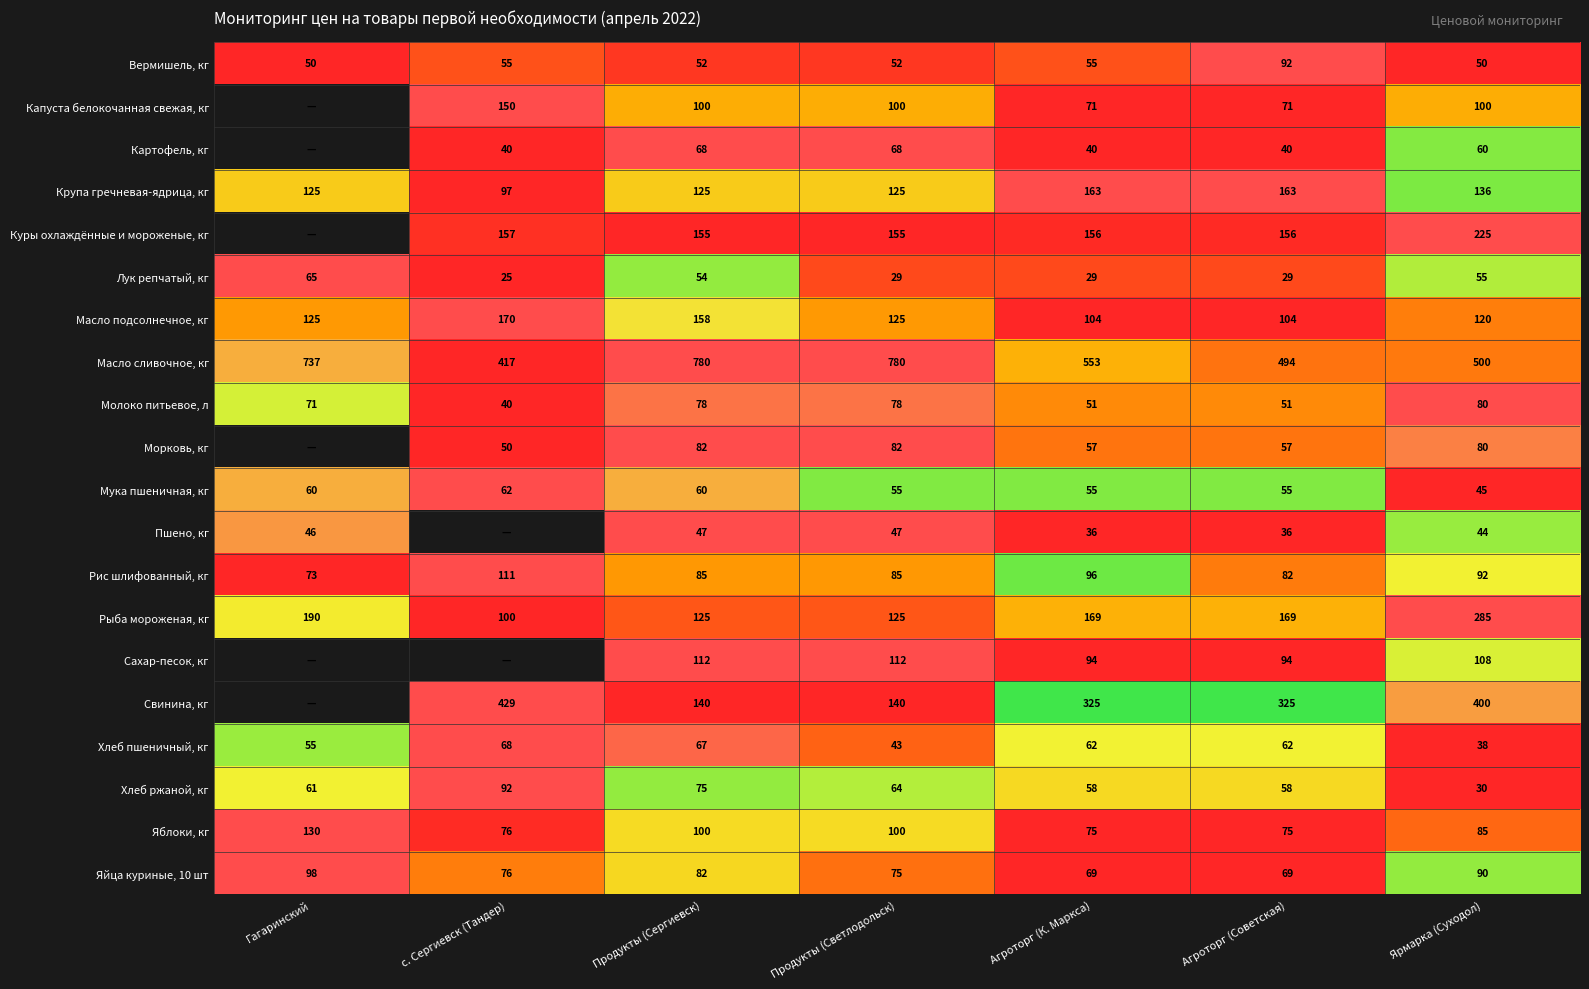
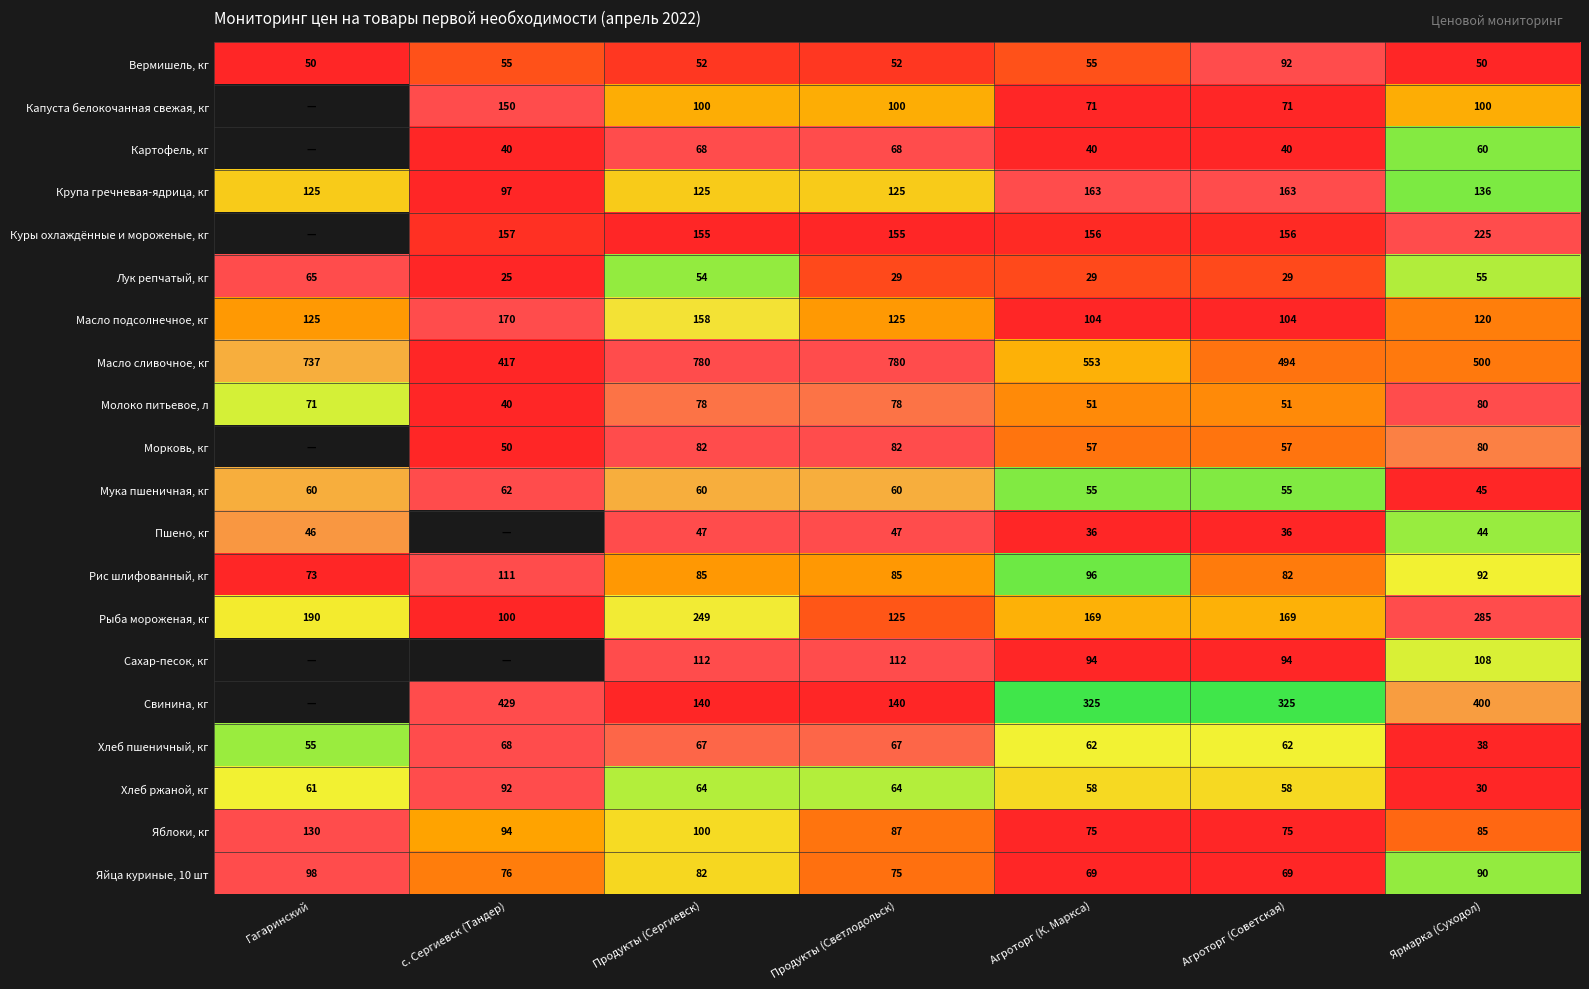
  {
    "Вермишель, кг": {
      "Гагаринский": 50,
      "с. Сергиевск (Тандер)": 55,
      "Продукты (Сергиевск)": 52,
      "Продукты (Светлодольск)": 52,
      "Агроторг (К. Маркса)": 55,
      "Агроторг (Советская)": 92,
      "Ярмарка (Суходол)": 50
    },
    "Капуста белокочанная свежая, кг": {
      "с. Сергиевск (Тандер)": 150,
      "Продукты (Сергиевск)": 100,
      "Продукты (Светлодольск)": 100,
      "Агроторг (К. Маркса)": 71,
      "Агроторг (Советская)": 71,
      "Ярмарка (Суходол)": 100
    },
    "Картофель, кг": {
      "с. Сергиевск (Тандер)": 40,
      "Продукты (Сергиевск)": 68,
      "Продукты (Светлодольск)": 68,
      "Агроторг (К. Маркса)": 40,
      "Агроторг (Советская)": 40,
      "Ярмарка (Суходол)": 60
    },
    "Крупа гречневая-ядрица, кг": {
      "Гагаринский": 125,
      "с. Сергиевск (Тандер)": 97,
      "Продукты (Сергиевск)": 125,
      "Продукты (Светлодольск)": 125,
      "Агроторг (К. Маркса)": 163,
      "Агроторг (Советская)": 163,
      "Ярмарка (Суходол)": 136
    },
    "Куры охлаждённые и мороженые, кг": {
      "с. Сергиевск (Тандер)": 157,
      "Продукты (Сергиевск)": 155,
      "Продукты (Светлодольск)": 155,
      "Агроторг (К. Маркса)": 156,
      "Агроторг (Советская)": 156,
      "Ярмарка (Суходол)": 225
    },
    "Лук репчатый, кг": {
      "Гагаринский": 65,
      "с. Сергиевск (Тандер)": 25,
      "Продукты (Сергиевск)": 54,
      "Продукты (Светлодольск)": 29,
      "Агроторг (К. Маркса)": 29,
      "Агроторг (Советская)": 29,
      "Ярмарка (Суходол)": 55
    },
    "Масло подсолнечное, кг": {
      "Гагаринский": 125,
      "с. Сергиевск (Тандер)": 170,
      "Продукты (Сергиевск)": 158,
      "Продукты (Светлодольск)": 125,
      "Агроторг (К. Маркса)": 104,
      "Агроторг (Советская)": 104,
      "Ярмарка (Суходол)": 120
    },
    "Масло сливочное, кг": {
      "Гагаринский": 737,
      "с. Сергиевск (Тандер)": 417,
      "Продукты (Сергиевск)": 780,
      "Продукты (Светлодольск)": 780,
      "Агроторг (К. Маркса)": 553,
      "Агроторг (Советская)": 494,
      "Ярмарка (Суходол)": 500
    },
    "Молоко питьевое, л": {
      "Гагаринский": 71,
      "с. Сергиевск (Тандер)": 40,
      "Продукты (Сергиевск)": 78,
      "Продукты (Светлодольск)": 78,
      "Агроторг (К. Маркса)": 51,
      "Агроторг (Советская)": 51,
      "Ярмарка (Суходол)": 80
    },
    "Морковь, кг": {
      "с. Сергиевск (Тандер)": 50,
      "Продукты (Сергиевск)": 82,
      "Продукты (Светлодольск)": 82,
      "Агроторг (К. Маркса)": 57,
      "Агроторг (Советская)": 57,
      "Ярмарка (Суходол)": 80
    },
    "Мука пшеничная, кг": {
      "Гагаринский": 60,
      "с. Сергиевск (Тандер)": 62,
      "Продукты (Сергиевск)": 60,
-     "Продукты (Светлодольск)": 55,
+     "Продукты (Светлодольск)": 60,
      "Агроторг (К. Маркса)": 55,
      "Агроторг (Советская)": 55,
      "Ярмарка (Суходол)": 45
    },
    "Пшено, кг": {
      "Гагаринский": 46,
      "Продукты (Сергиевск)": 47,
      "Продукты (Светлодольск)": 47,
      "Агроторг (К. Маркса)": 36,
      "Агроторг (Советская)": 36,
      "Ярмарка (Суходол)": 44
    },
    "Рис шлифованный, кг": {
      "Гагаринский": 73,
      "с. Сергиевск (Тандер)": 111,
      "Продукты (Сергиевск)": 85,
      "Продукты (Светлодольск)": 85,
      "Агроторг (К. Маркса)": 96,
      "Агроторг (Советская)": 82,
      "Ярмарка (Суходол)": 92
    },
    "Рыба мороженая, кг": {
      "Гагаринский": 190,
      "с. Сергиевск (Тандер)": 100,
-     "Продукты (Сергиевск)": 125,
+     "Продукты (Сергиевск)": 249,
      "Продукты (Светлодольск)": 125,
      "Агроторг (К. Маркса)": 169,
      "Агроторг (Советская)": 169,
      "Ярмарка (Суходол)": 285
    },
    "Сахар-песок, кг": {
      "Продукты (Сергиевск)": 112,
      "Продукты (Светлодольск)": 112,
      "Агроторг (К. Маркса)": 94,
      "Агроторг (Советская)": 94,
      "Ярмарка (Суходол)": 108
    },
    "Свинина, кг": {
      "с. Сергиевск (Тандер)": 429,
      "Продукты (Сергиевск)": 140,
      "Продукты (Светлодольск)": 140,
      "Агроторг (К. Маркса)": 325,
      "Агроторг (Советская)": 325,
      "Ярмарка (Суходол)": 400
    },
    "Хлеб пшеничный, кг": {
      "Гагаринский": 55,
      "с. Сергиевск (Тандер)": 68,
      "Продукты (Сергиевск)": 67,
-     "Продукты (Светлодольск)": 43,
+     "Продукты (Светлодольск)": 67,
      "Агроторг (К. Маркса)": 62,
      "Агроторг (Советская)": 62,
      "Ярмарка (Суходол)": 38
    },
    "Хлеб ржаной, кг": {
      "Гагаринский": 61,
      "с. Сергиевск (Тандер)": 92,
-     "Продукты (Сергиевск)": 75,
+     "Продукты (Сергиевск)": 64,
      "Продукты (Светлодольск)": 64,
      "Агроторг (К. Маркса)": 58,
      "Агроторг (Советская)": 58,
      "Ярмарка (Суходол)": 30
    },
    "Яблоки, кг": {
      "Гагаринский": 130,
-     "с. Сергиевск (Тандер)": 76,
+     "с. Сергиевск (Тандер)": 94,
      "Продукты (Сергиевск)": 100,
-     "Продукты (Светлодольск)": 100,
+     "Продукты (Светлодольск)": 87,
      "Агроторг (К. Маркса)": 75,
      "Агроторг (Советская)": 75,
      "Ярмарка (Суходол)": 85
    },
    "Яйца куриные, 10 шт": {
      "Гагаринский": 98,
      "с. Сергиевск (Тандер)": 76,
      "Продукты (Сергиевск)": 82,
      "Продукты (Светлодольск)": 75,
      "Агроторг (К. Маркса)": 69,
      "Агроторг (Советская)": 69,
      "Ярмарка (Суходол)": 90
    }
  }
